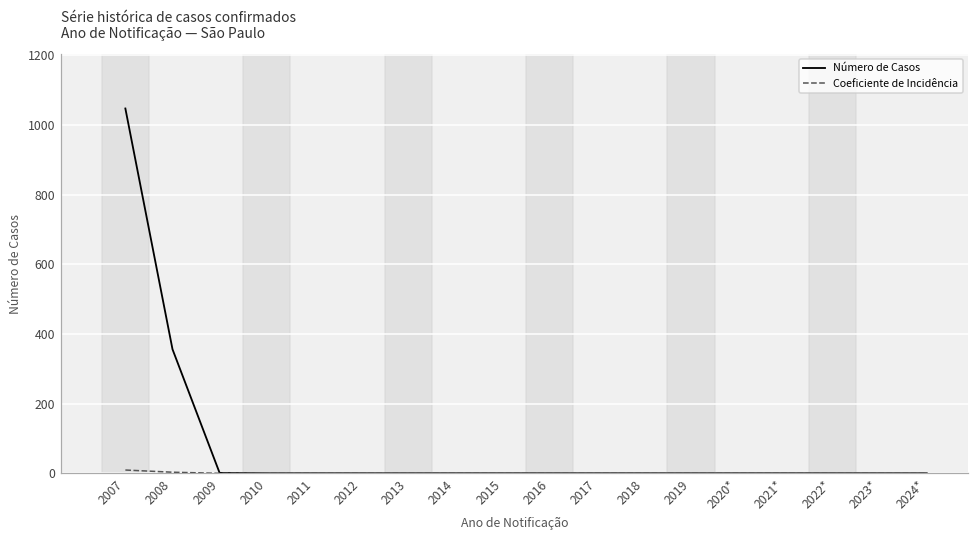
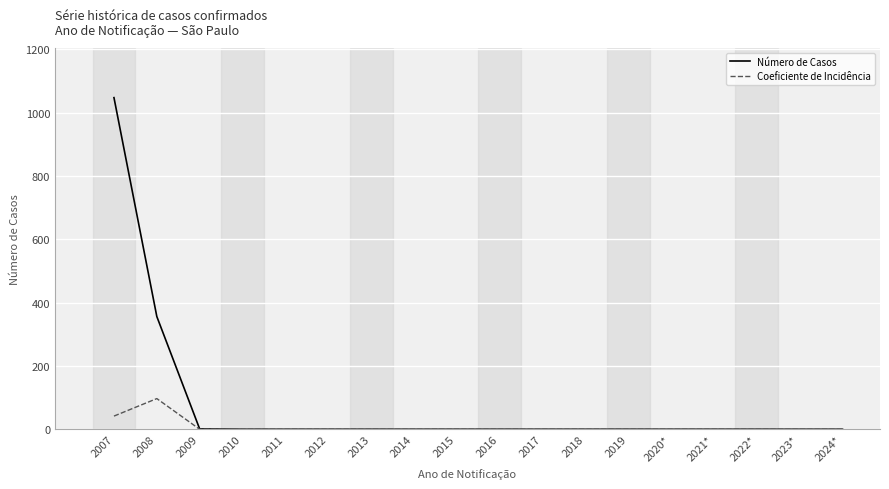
  {
    "Número de Casos": {
      "2007": 1050,
      "2008": 360
    },
    "Coeficiente de Incidência": {
-     "2007": 10,
-     "2008": 0
+     "2007": 40,
+     "2008": 100
    }
  }
